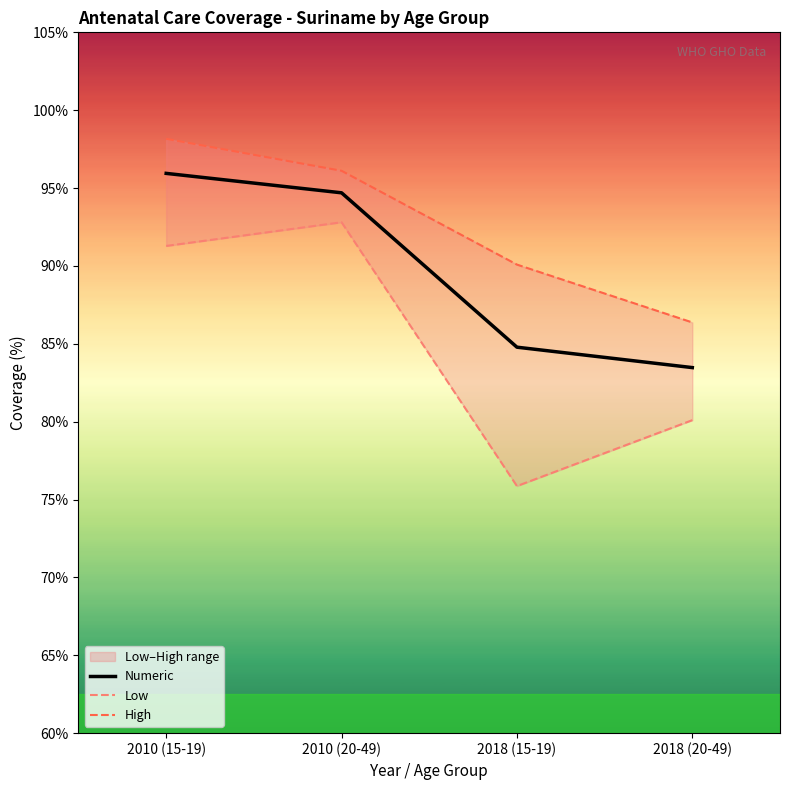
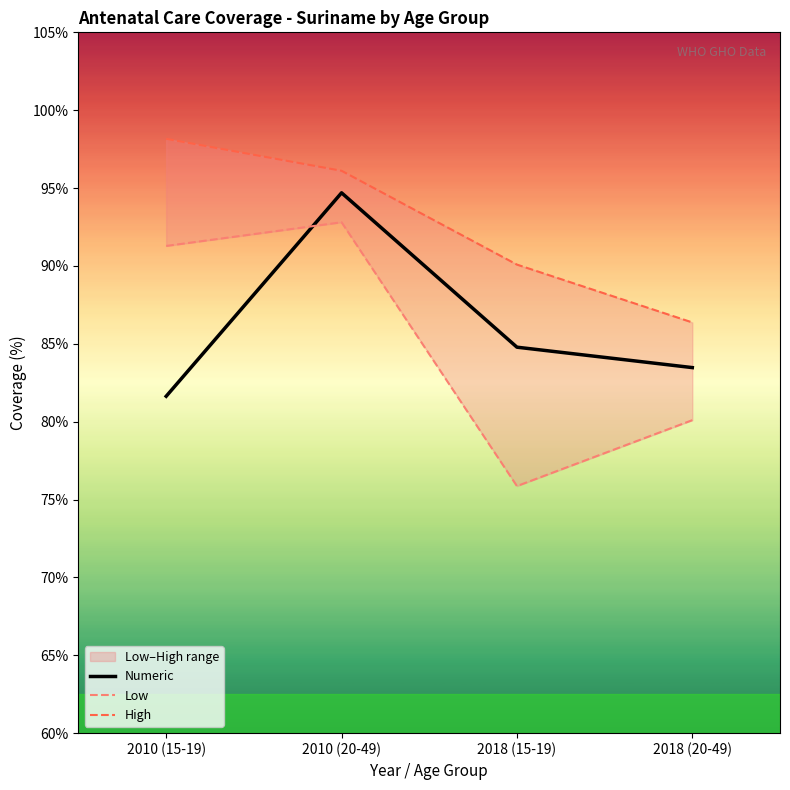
  {
    "Numeric": {
-     "2010 (15-19)": "95.9%",
+     "2010 (15-19)": "81.6%",
      "2010 (20-49)": "94.7%",
      "2018 (15-19)": "84.8%",
      "2018 (20-49)": "83.5%"
    }
  }
